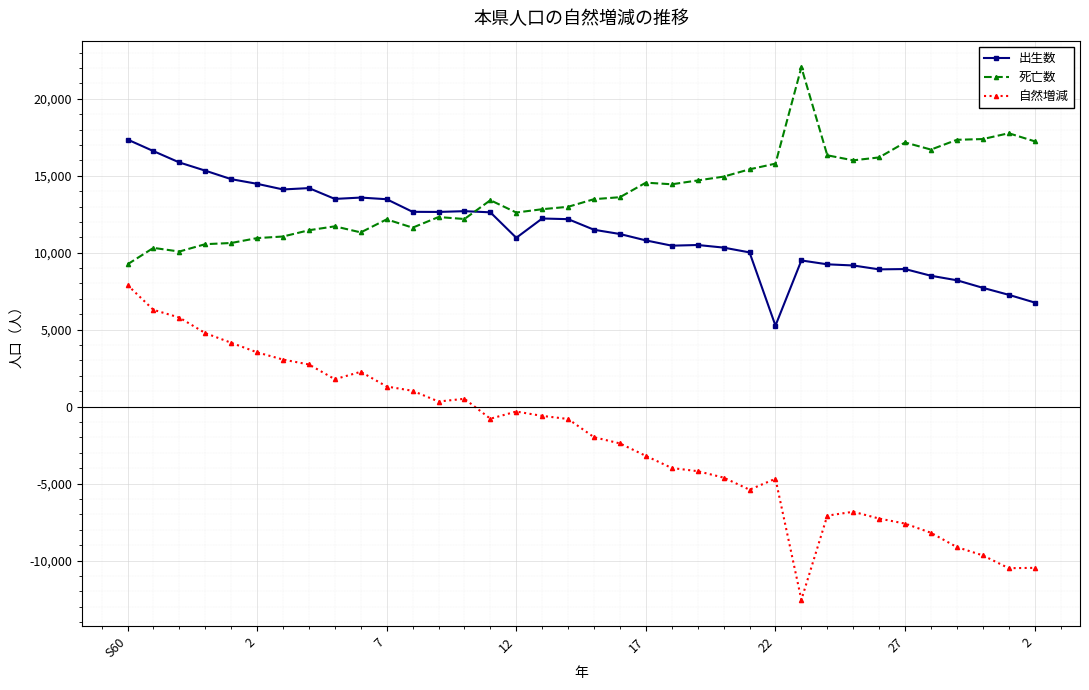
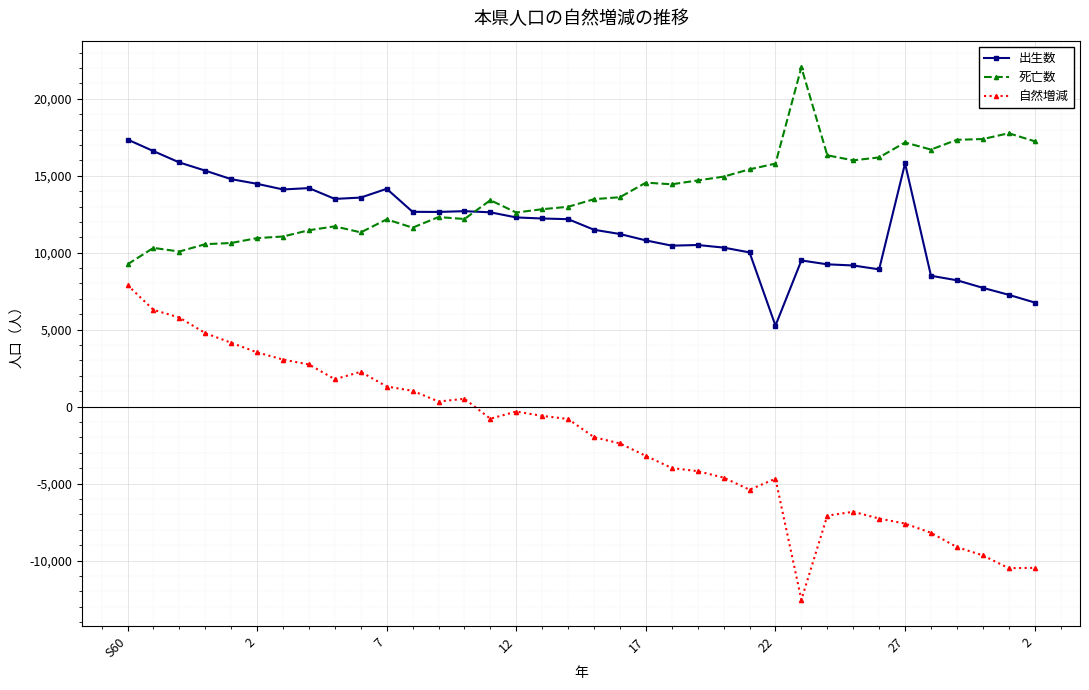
  {
    "出生数": {
      "S60": "17,400",
-     "7": "13,500",
-     "12": "11,000",
+     "7": "14,200",
+     "12": "12,300",
      "17": "10,800",
      "22": "5,300",
-     "27": "8,900"
+     "27": "15,800"
    },
    "死亡数": {
      "S60": "9,200",
      "7": "12,200",
      "12": "12,600",
      "17": "14,600",
      "22": "15,800",
      "27": "17,200"
    },
    "自然増減": {
      "S60": "7,900",
      "7": "1,300",
      "12": "-300",
      "17": "-3,200",
      "22": "-4,700",
      "27": "-7,600"
    }
  }
